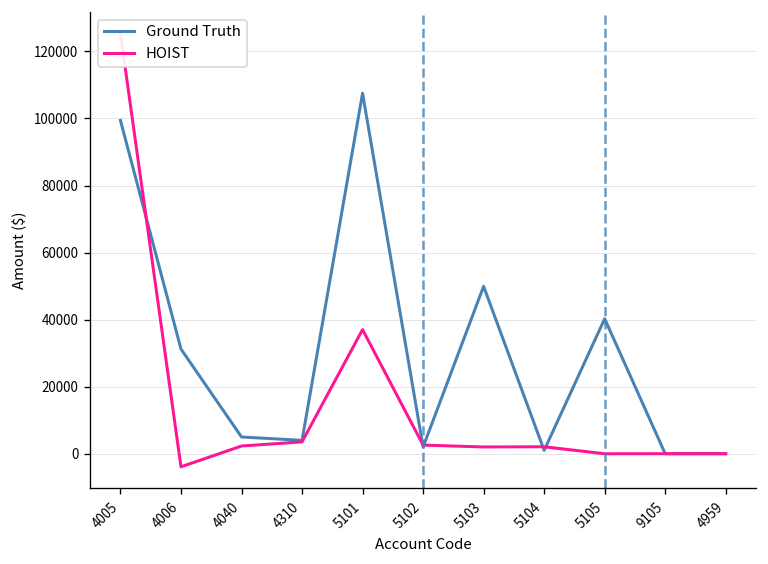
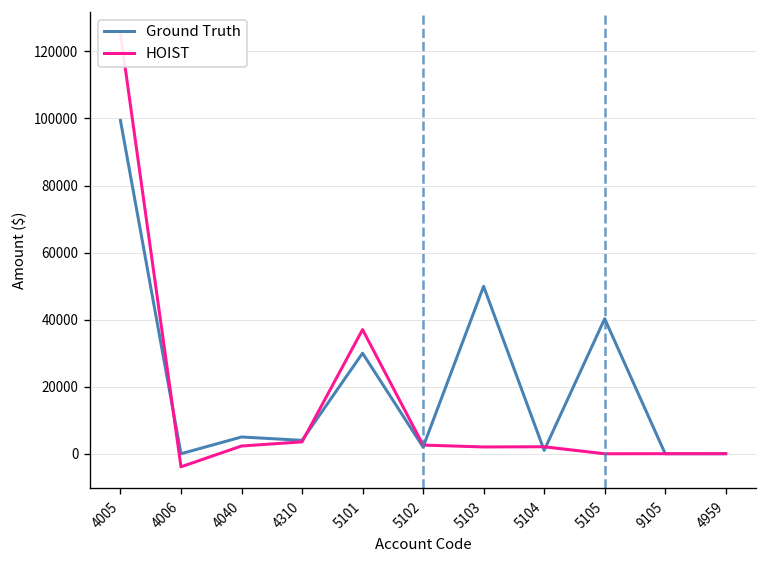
  {
    "Ground Truth": {
      "4005": 99000,
-     "4006": 31000,
+     "4006": 0,
      "4040": 5000,
-     "5101": 108000,
+     "5101": 30000,
      "5103": 50000,
      "5104": 1000,
      "5105": 40000
    }
  }
